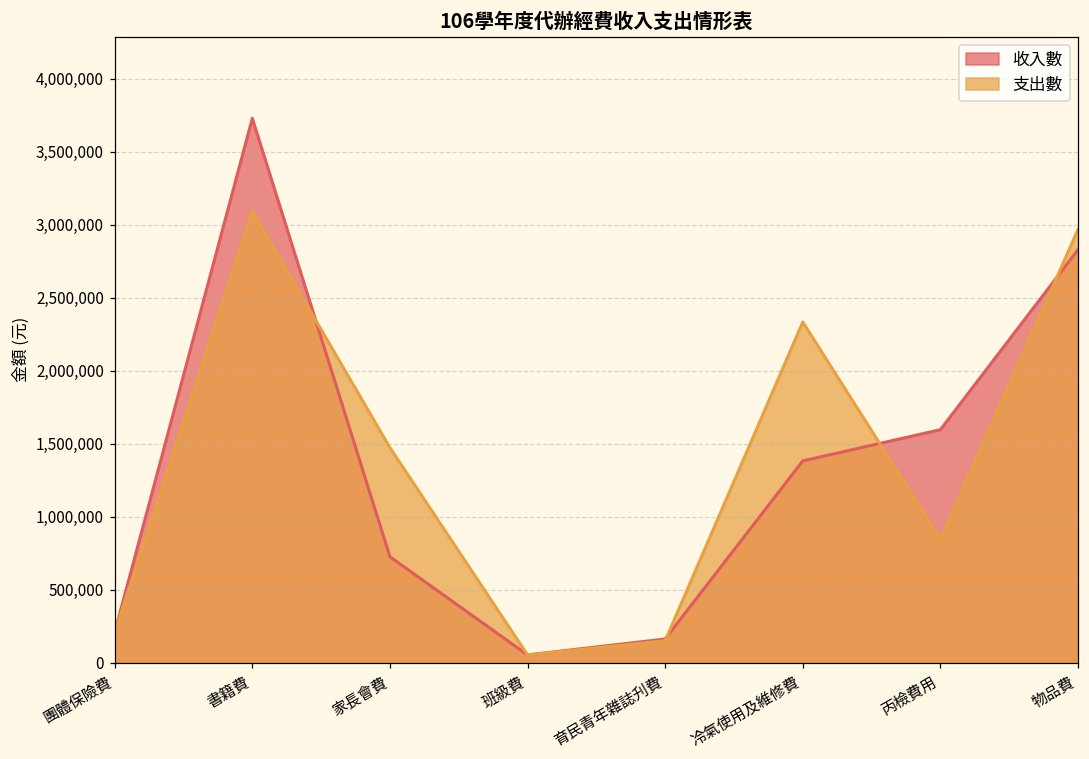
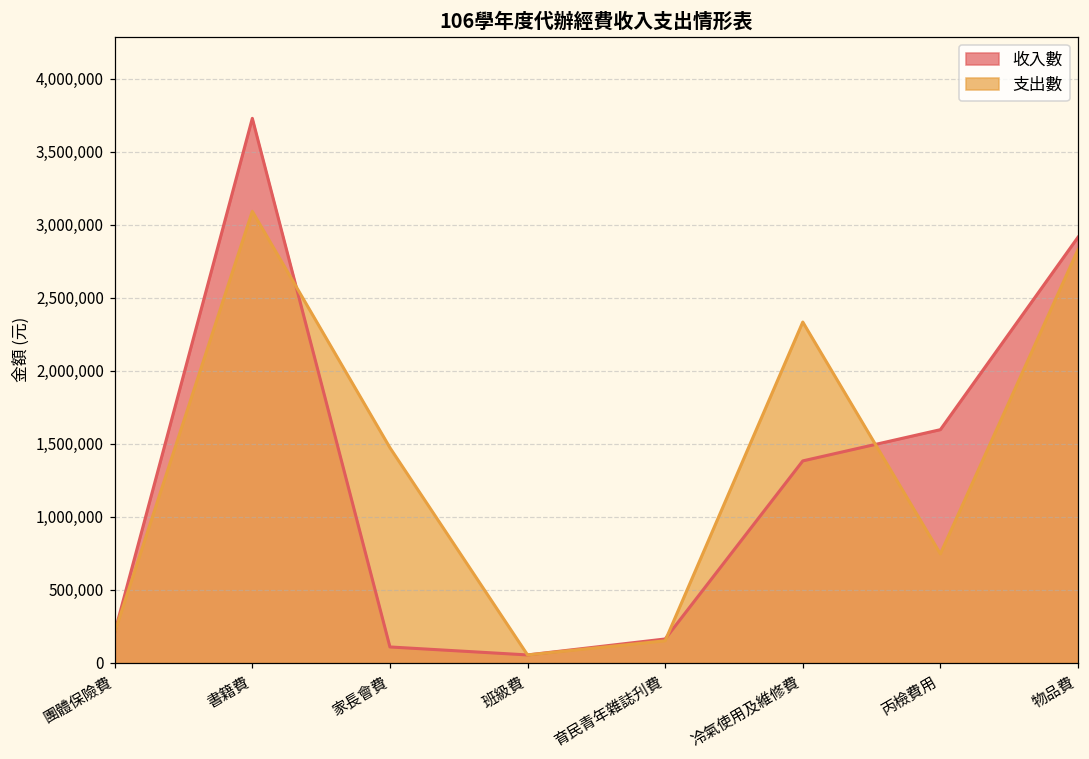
  {
    "收入數": {
      "書籍費": "3,730,000",
-     "家長會費": "730,000",
+     "家長會費": "110,000",
      "冷氣使用及維修費": "1,380,000",
      "丙檢費用": "1,600,000",
-     "物品費": "2,830,000"
+     "物品費": "2,910,000"
    },
    "支出數": {
      "書籍費": "3,090,000",
      "家長會費": "1,470,000",
      "冷氣使用及維修費": "2,330,000",
-     "丙檢費用": "850,000",
-     "物品費": "2,970,000"
+     "丙檢費用": "750,000",
+     "物品費": "2,830,000"
    }
  }
